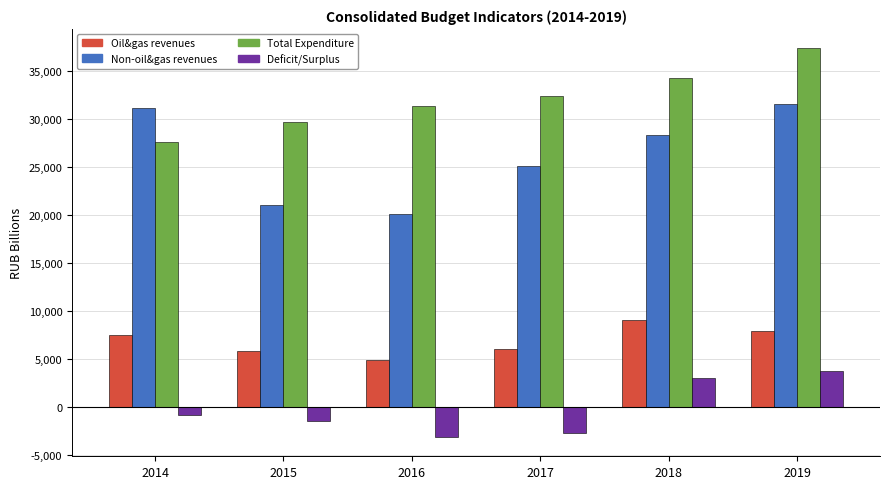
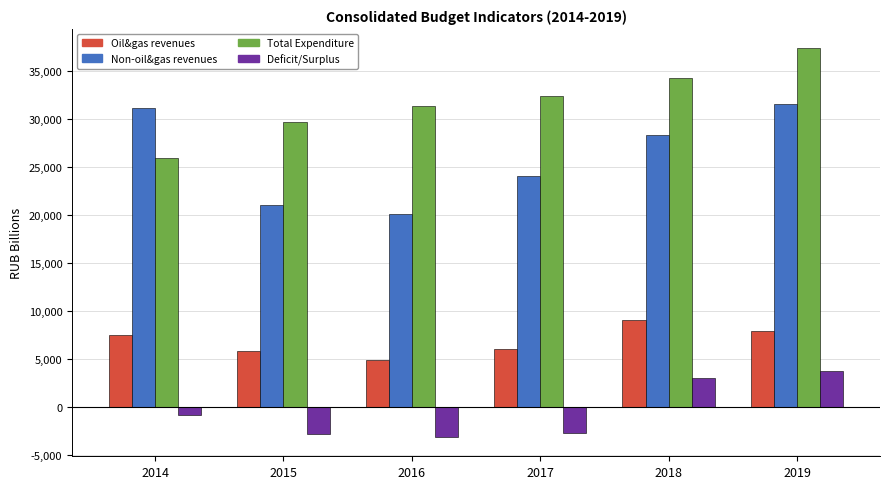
  {
    "Oil&gas revenues": {
      "2014": "7,000",
      "2015": "6,000",
      "2016": "5,000",
      "2017": "6,000",
      "2018": "9,000",
      "2019": "8,000"
    },
    "Non-oil&gas revenues": {
      "2014": "31,000",
      "2015": "21,000",
      "2016": "20,000",
-     "2017": "25,000",
+     "2017": "24,000",
      "2018": "28,000",
      "2019": "32,000"
    },
    "Total Expenditure": {
-     "2014": "28,000",
+     "2014": "26,000",
      "2015": "30,000",
      "2016": "31,000",
      "2017": "32,000",
      "2018": "34,000",
      "2019": "37,000"
    },
    "Deficit/Surplus": {
      "2014": "-1,000",
-     "2015": "-2,000",
+     "2015": "-3,000",
      "2016": "-3,000",
      "2017": "-3,000",
      "2018": "3,000",
      "2019": "4,000"
    }
  }
